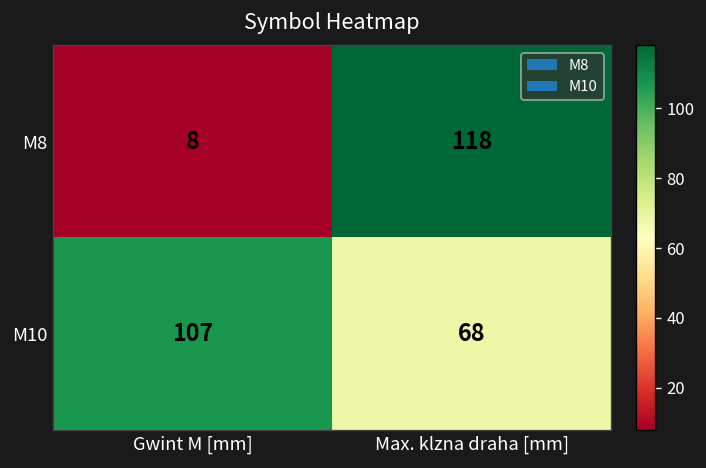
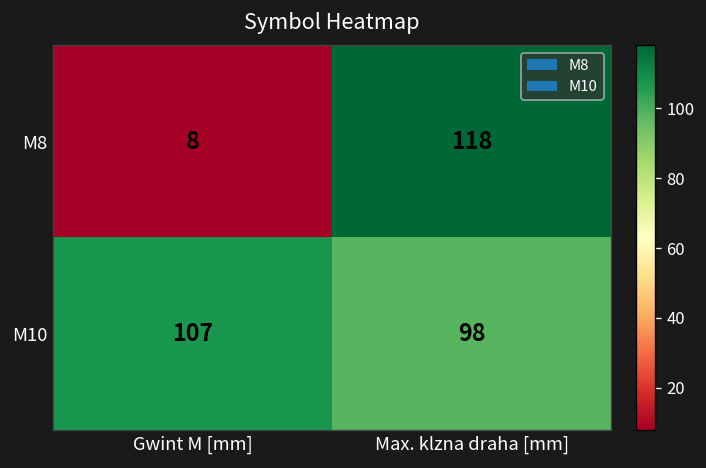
  {
    "M8": {
      "Gwint M [mm]": 8,
      "Max. klzna draha [mm]": 118
    },
    "M10": {
      "Gwint M [mm]": 107,
-     "Max. klzna draha [mm]": 68
+     "Max. klzna draha [mm]": 98
    }
  }
